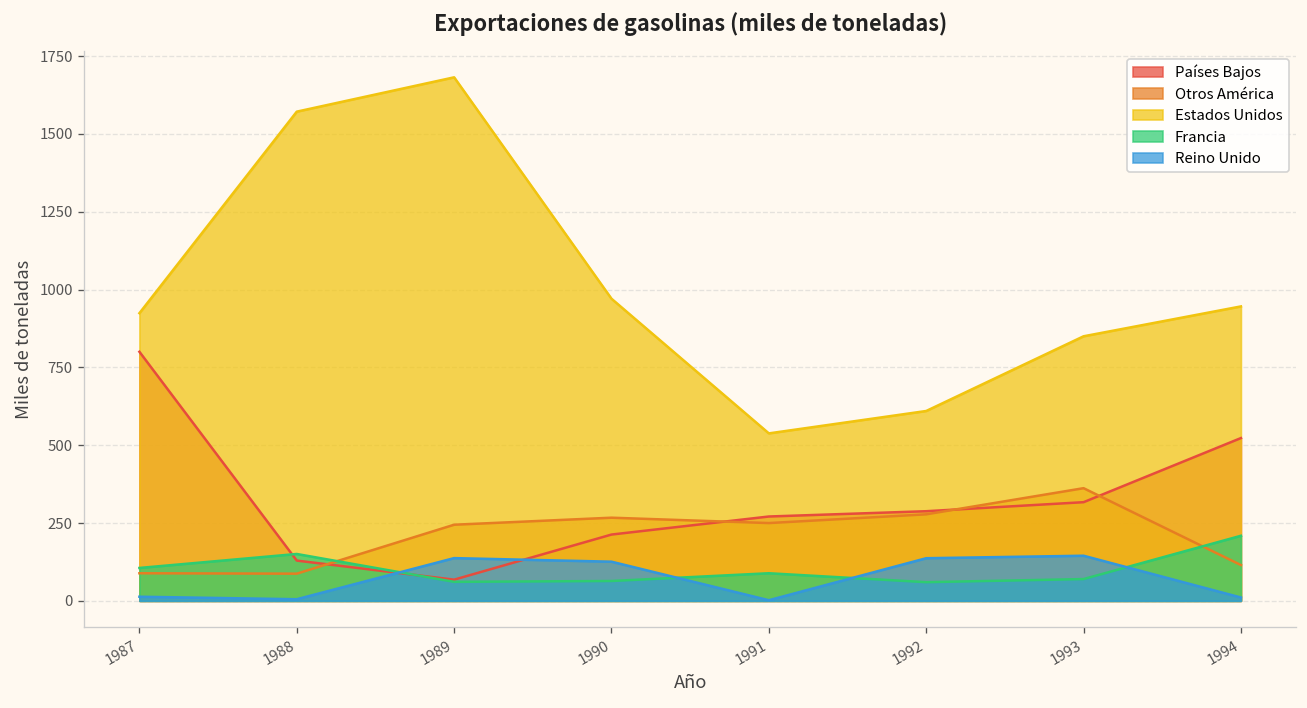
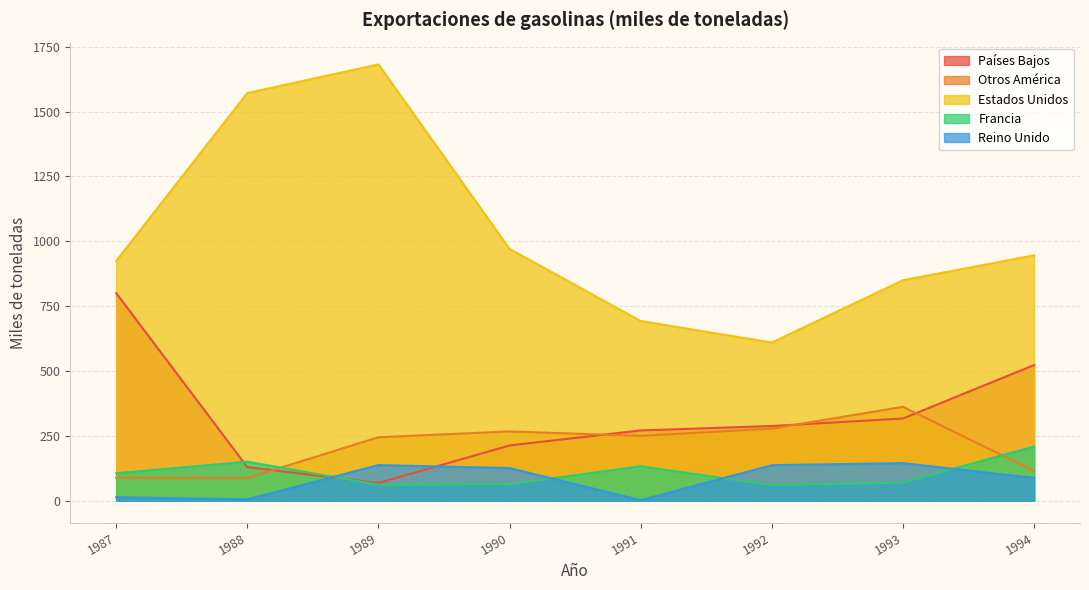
  {
    "Estados Unidos": {
      "1987": 920,
      "1988": 1570,
      "1989": 1680,
      "1990": 970,
-     "1991": 540,
+     "1991": 690,
      "1992": 610,
      "1993": 850,
      "1994": 950
    },
    "Francia": {
      "1987": 110,
      "1988": 150,
      "1990": 60,
-     "1991": 90,
+     "1991": 130,
      "1992": 60,
      "1993": 70,
      "1994": 210
    },
    "Reino Unido": {
      "1987": 10,
      "1988": 10,
      "1989": 140,
      "1990": 130,
      "1991": 0,
      "1992": 140,
      "1993": 150,
-     "1994": 10
+     "1994": 90
    }
  }
